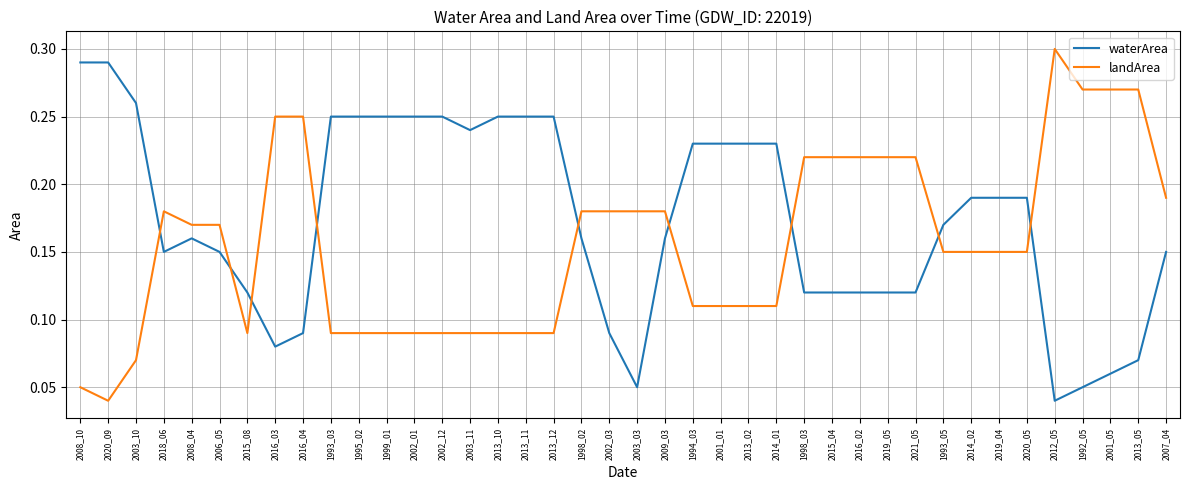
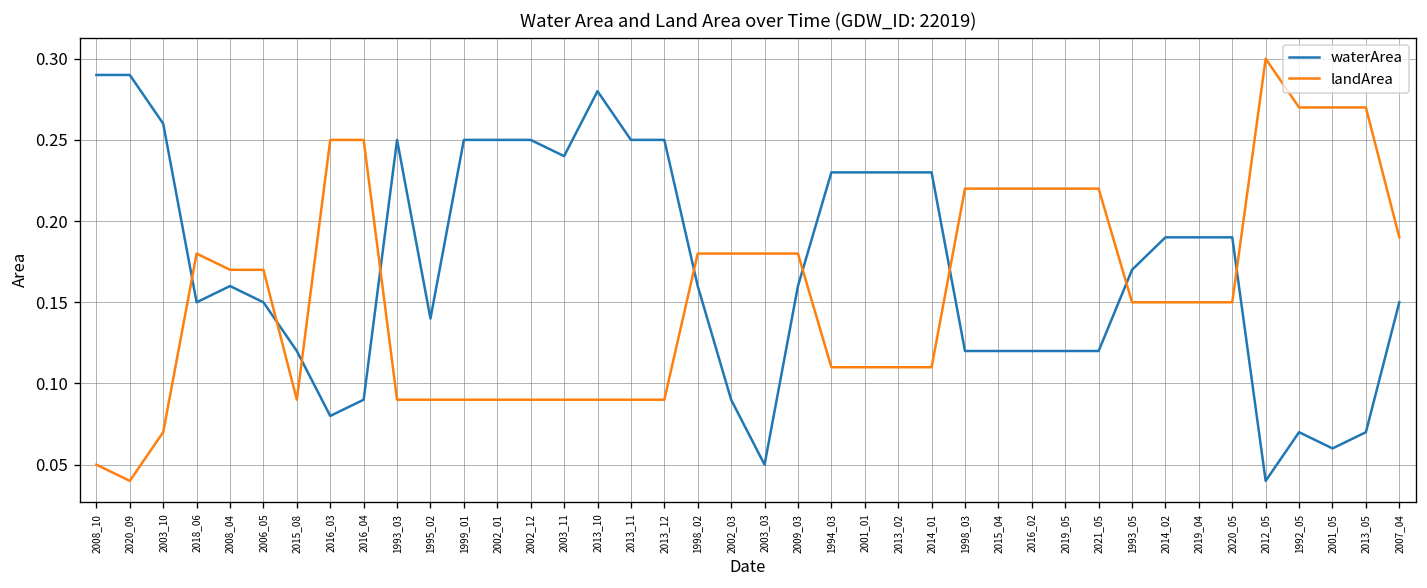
  {
    "waterArea": {
      "2008_10": 0.29,
      "2020_09": 0.29,
      "2003_10": 0.26,
      "2018_06": 0.15,
      "2008_04": 0.16,
      "2006_05": 0.15,
      "2015_08": 0.12,
      "2016_03": 0.08,
      "2016_04": 0.09,
      "1993_03": 0.25,
-     "1995_02": 0.25,
+     "1995_02": 0.14,
      "1999_01": 0.25,
      "2002_01": 0.25,
      "2002_12": 0.25,
      "2003_11": 0.24,
-     "2013_10": 0.25,
+     "2013_10": 0.28,
      "2013_11": 0.25,
      "2013_12": 0.25,
      "1998_02": 0.16,
      "2002_03": 0.09,
      "2003_03": 0.05,
      "2009_03": 0.16,
      "1994_03": 0.23,
      "2001_01": 0.23,
      "2013_02": 0.23,
      "2014_01": 0.23,
      "1998_03": 0.12,
      "2015_04": 0.12,
      "2016_02": 0.12,
      "2019_05": 0.12,
      "2021_05": 0.12,
      "1993_05": 0.17,
      "2014_02": 0.19,
      "2019_04": 0.19,
      "2020_05": 0.19,
      "2012_05": 0.04,
-     "1992_05": 0.05,
+     "1992_05": 0.07,
      "2001_05": 0.06,
      "2013_05": 0.07,
      "2007_04": 0.15
    },
    "landArea": {
      "2008_10": 0.05,
      "2020_09": 0.04,
      "2003_10": 0.07,
      "2018_06": 0.18,
      "2008_04": 0.17,
      "2006_05": 0.17,
      "2015_08": 0.09,
      "2016_03": 0.25,
      "2016_04": 0.25,
      "1993_03": 0.09,
      "1995_02": 0.09,
      "1999_01": 0.09,
      "2002_01": 0.09,
      "2002_12": 0.09,
      "2003_11": 0.09,
      "2013_10": 0.09,
      "2013_11": 0.09,
      "2013_12": 0.09,
      "1998_02": 0.18,
      "2002_03": 0.18,
      "2003_03": 0.18,
      "2009_03": 0.18,
      "1994_03": 0.11,
      "2001_01": 0.11,
      "2013_02": 0.11,
      "2014_01": 0.11,
      "1998_03": 0.22,
      "2015_04": 0.22,
      "2016_02": 0.22,
      "2019_05": 0.22,
      "2021_05": 0.22,
      "1993_05": 0.15,
      "2014_02": 0.15,
      "2019_04": 0.15,
      "2020_05": 0.15,
      "2012_05": 0.30,
      "1992_05": 0.27,
      "2001_05": 0.27,
      "2013_05": 0.27,
      "2007_04": 0.19
    }
  }
